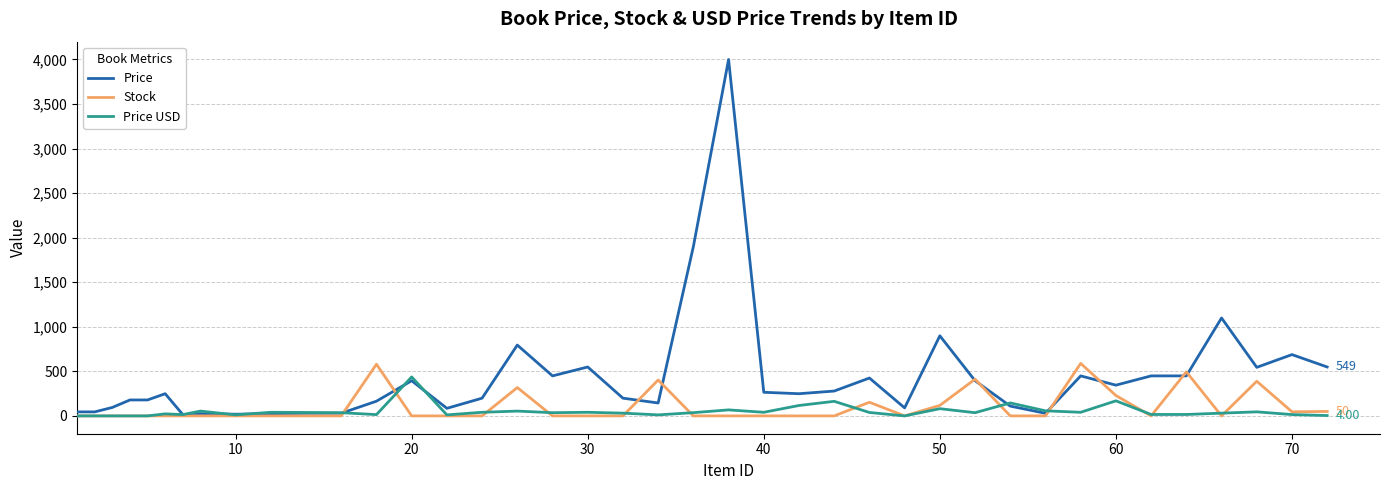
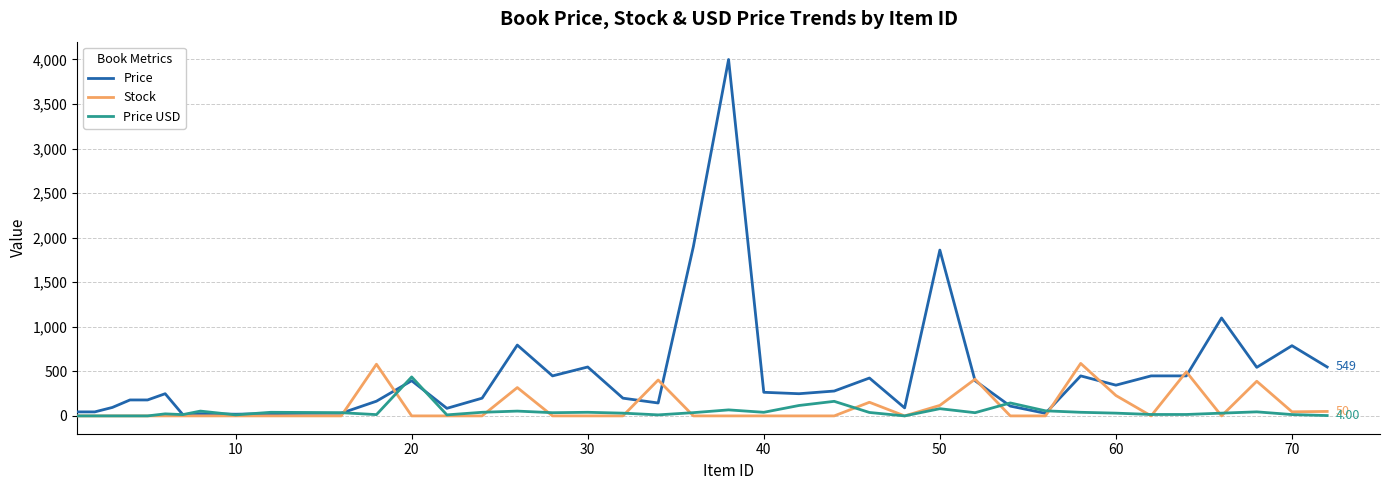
  {
    "Price": {
      "20": "400",
      "30": "500",
      "40": "300",
-     "50": "900",
+     "50": "1,900",
      "60": "300",
-     "70": "700"
+     "70": "800"
    },
    "Stock": {
      "20": "0",
      "30": "0",
      "40": "0",
      "50": "100",
      "60": "200",
      "70": "0"
    },
    "Price USD": {
      "20": "400",
      "30": "0",
      "40": "0",
      "50": "100",
-     "60": "200",
+     "60": "0",
      "70": "0"
    }
  }
